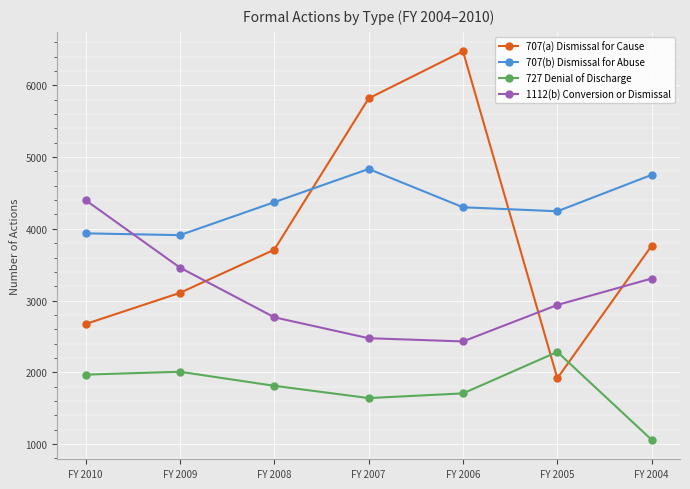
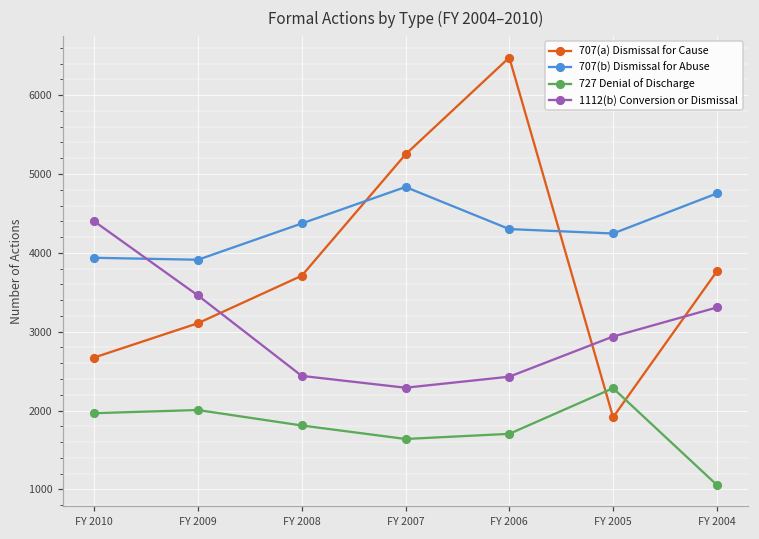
  {
    "707(a) Dismissal for Cause": {
      "FY 2010": 2700,
      "FY 2009": 3100,
      "FY 2008": 3700,
-     "FY 2007": 5800,
+     "FY 2007": 5200,
      "FY 2006": 6500,
      "FY 2005": 1900,
      "FY 2004": 3800
    },
    "707(b) Dismissal for Abuse": {
      "FY 2010": 3900,
      "FY 2009": 3900,
      "FY 2008": 4400,
      "FY 2007": 4800,
      "FY 2006": 4300,
      "FY 2005": 4200,
      "FY 2004": 4800
    },
    "727 Denial of Discharge": {
      "FY 2010": 2000,
      "FY 2009": 2000,
      "FY 2008": 1800,
      "FY 2007": 1600,
      "FY 2006": 1700,
      "FY 2005": 2300,
      "FY 2004": 1100
    },
    "1112(b) Conversion or Dismissal": {
      "FY 2010": 4400,
      "FY 2009": 3500,
-     "FY 2008": 2800,
-     "FY 2007": 2500,
+     "FY 2008": 2400,
+     "FY 2007": 2300,
      "FY 2006": 2400,
      "FY 2005": 2900,
      "FY 2004": 3300
    }
  }
